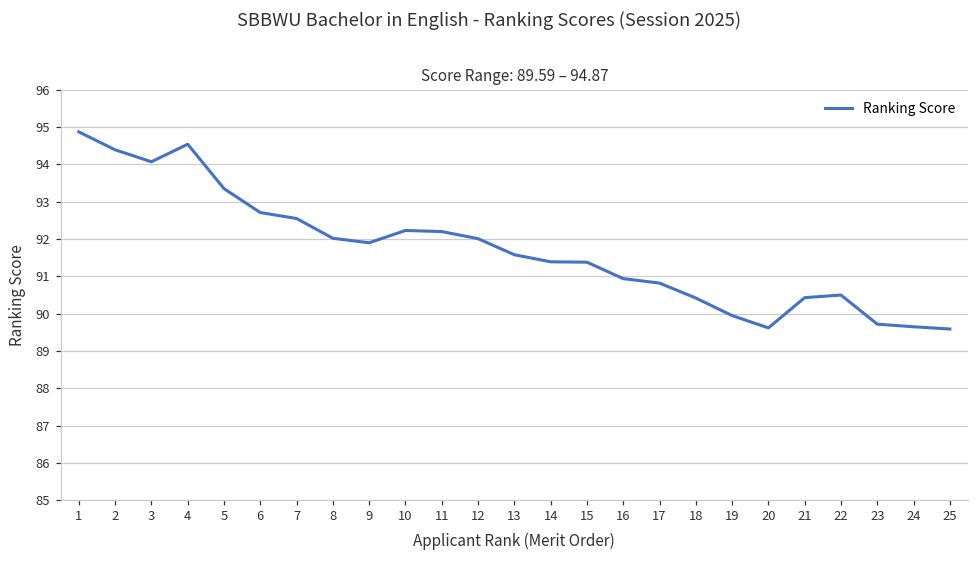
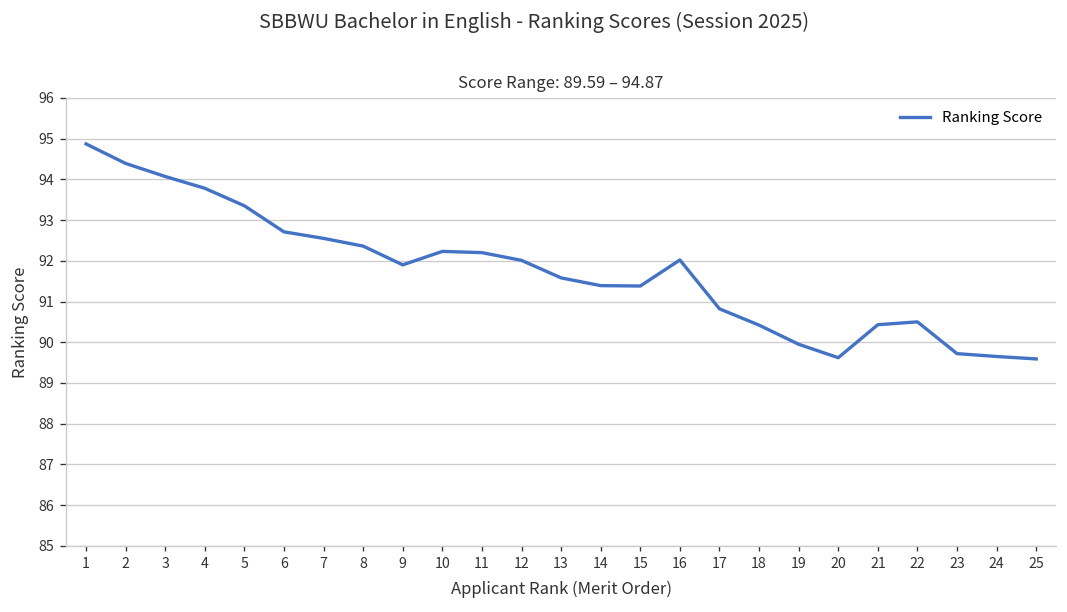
  {
    "1": 94.9,
    "2": 94.4,
    "3": 94.1,
-   "4": 94.5,
+   "4": 93.8,
    "5": 93.4,
    "6": 92.7,
    "7": 92.6,
-   "8": 92.0,
+   "8": 92.4,
    "9": 91.9,
    "10": 92.2,
    "11": 92.2,
    "12": 92.0,
    "13": 91.6,
    "14": 91.4,
    "15": 91.4,
-   "16": 90.9,
+   "16": 92.0,
    "17": 90.8,
    "18": 90.4,
    "19": 90.0,
    "20": 89.6,
    "21": 90.4,
    "22": 90.5,
    "23": 89.7,
    "24": 89.7,
    "25": 89.6
  }
